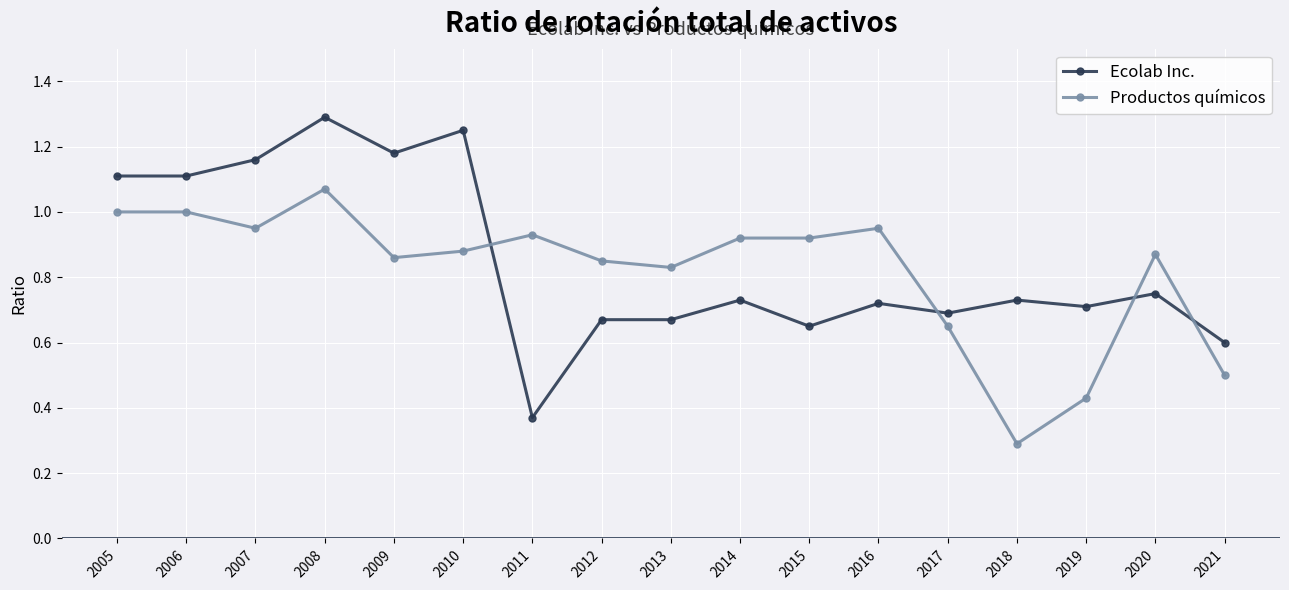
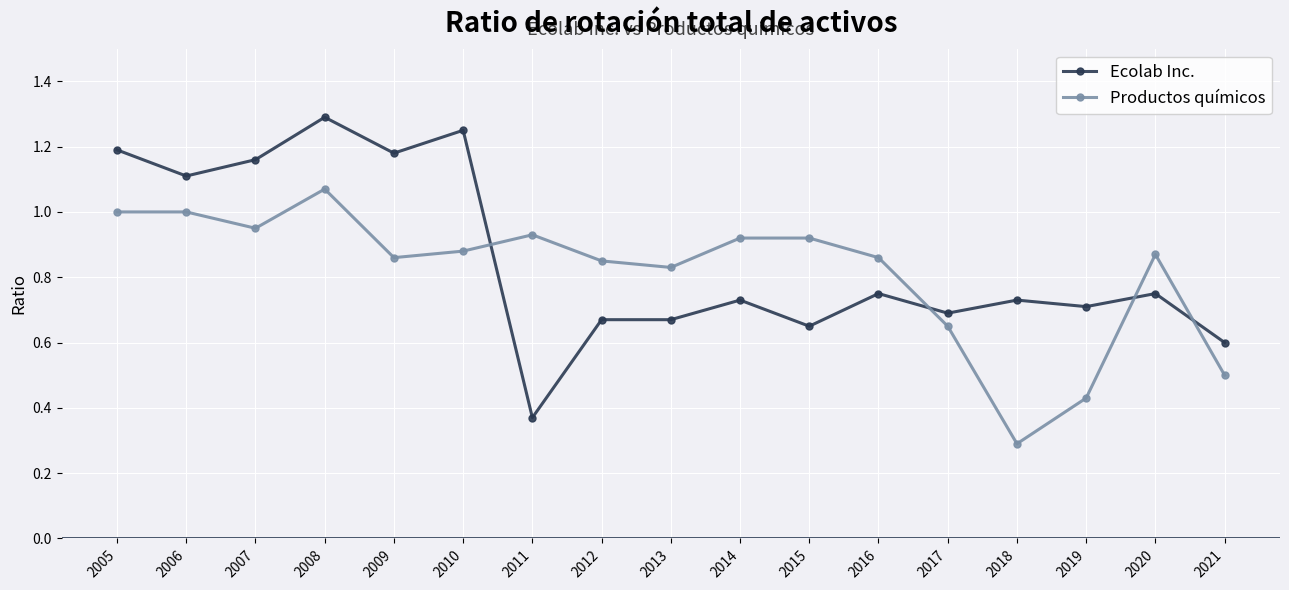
  {
    "Ecolab Inc.": {
-     "2005": 1.11,
+     "2005": 1.19,
      "2006": 1.11,
      "2007": 1.16,
      "2008": 1.29,
      "2009": 1.18,
      "2010": 1.25,
      "2011": 0.37,
      "2012": 0.67,
      "2013": 0.67,
      "2014": 0.73,
      "2015": 0.65,
-     "2016": 0.72,
+     "2016": 0.75,
      "2017": 0.69,
      "2018": 0.73,
      "2019": 0.71,
      "2020": 0.75,
      "2021": 0.60
    },
    "Productos químicos": {
      "2005": 1.00,
      "2006": 1.00,
      "2007": 0.95,
      "2008": 1.07,
      "2009": 0.86,
      "2010": 0.88,
      "2011": 0.93,
      "2012": 0.85,
      "2013": 0.83,
      "2014": 0.92,
      "2015": 0.92,
-     "2016": 0.95,
+     "2016": 0.86,
      "2017": 0.65,
      "2018": 0.29,
      "2019": 0.43,
      "2020": 0.87,
      "2021": 0.50
    }
  }
